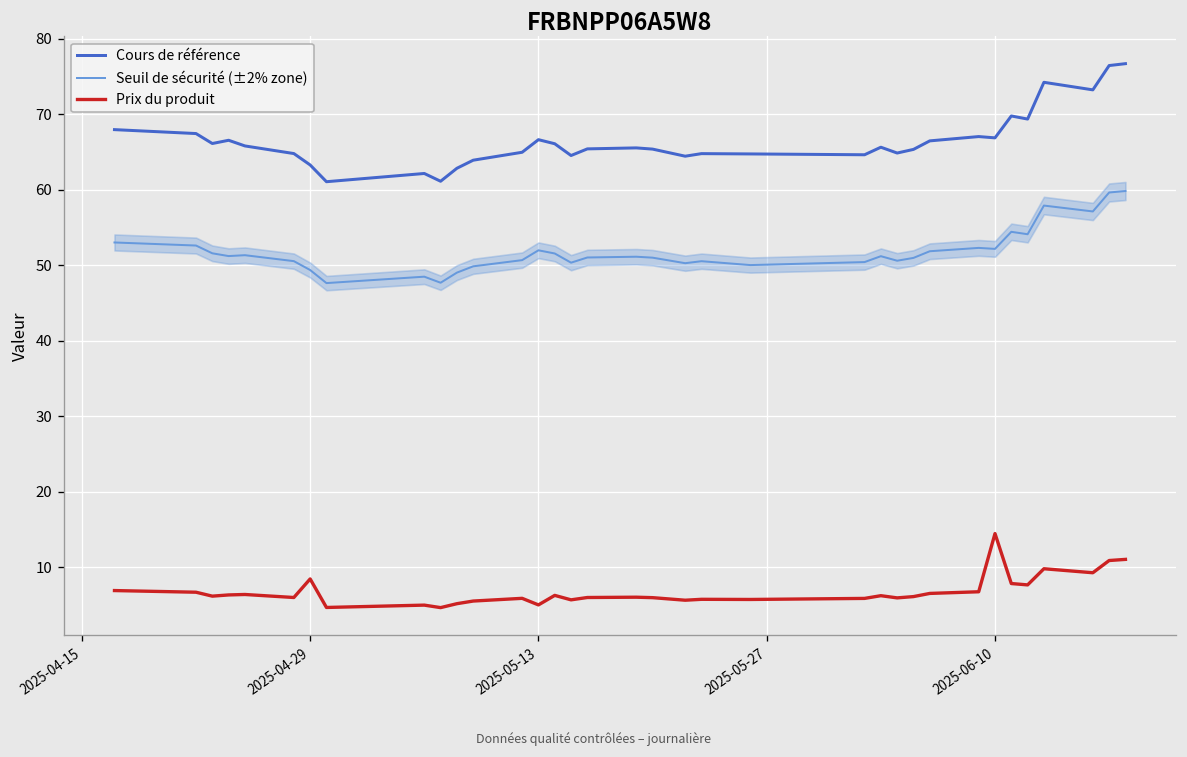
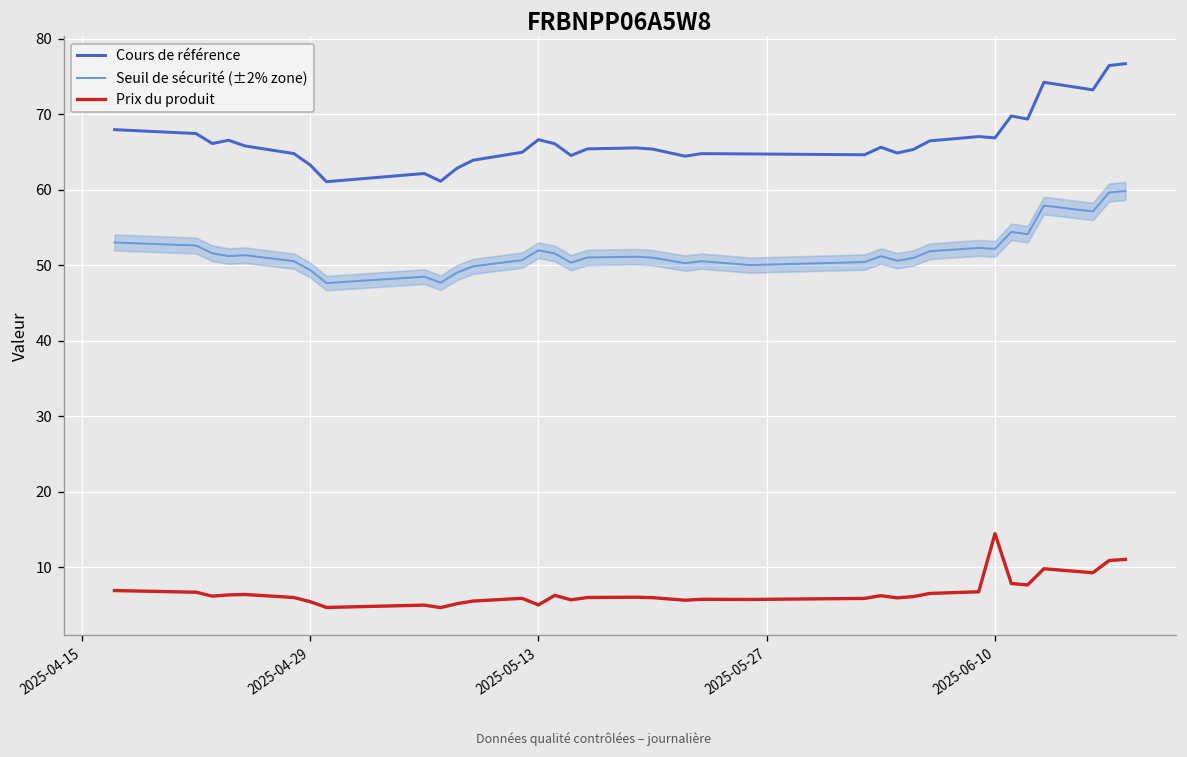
  {
    "Cours de référence": {
      "2025-04-29": 63,
      "2025-05-13": 67,
      "2025-06-10": 67
    },
    "Prix du produit": {
-     "2025-04-29": 8,
+     "2025-04-29": 5,
      "2025-05-13": 5,
      "2025-06-10": 14
    }
  }
